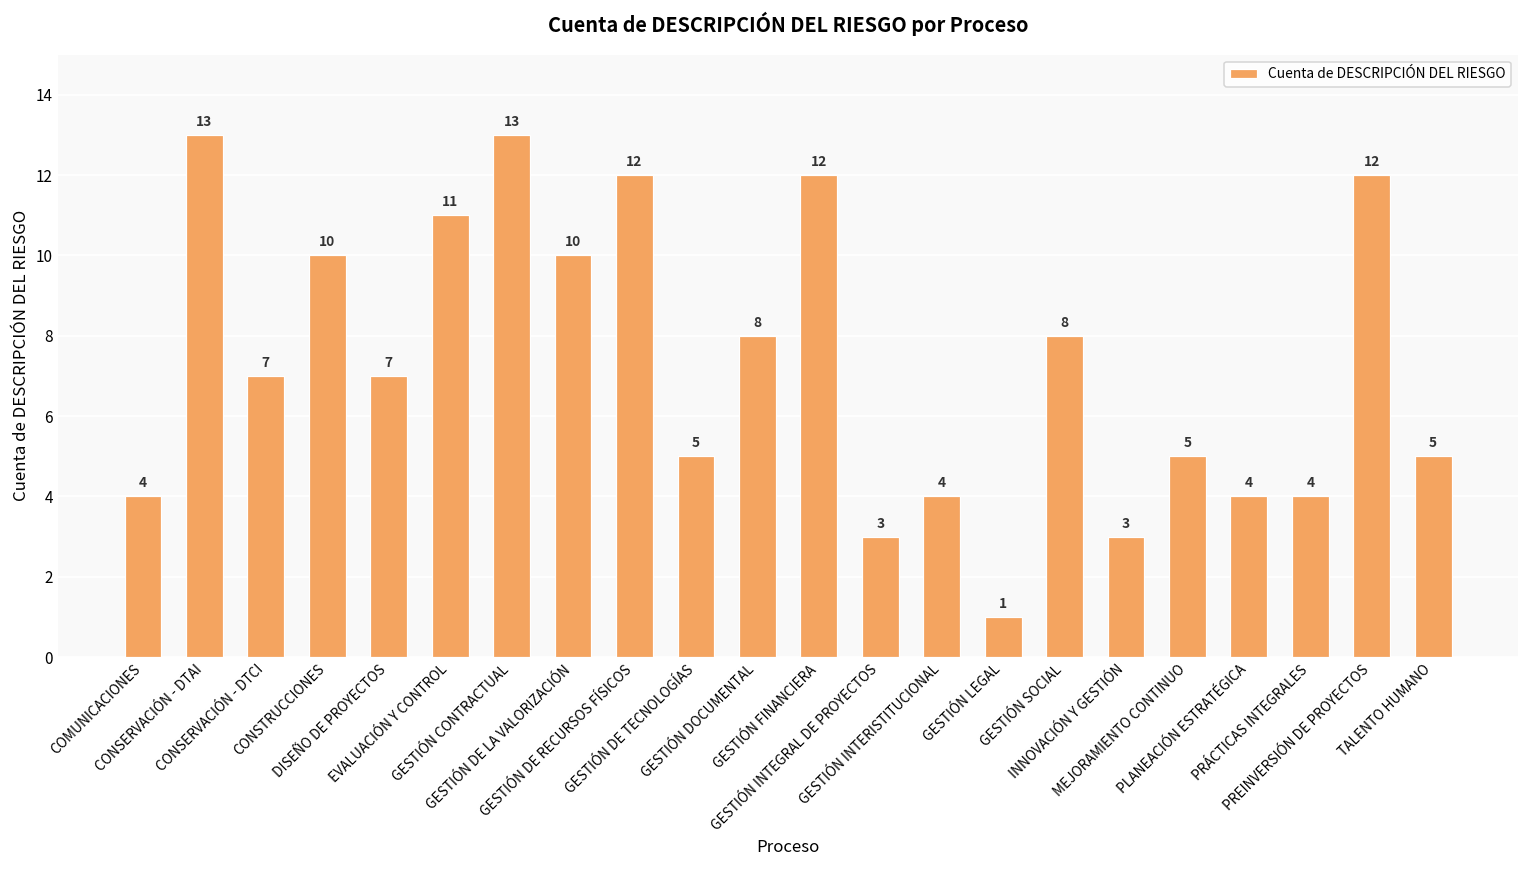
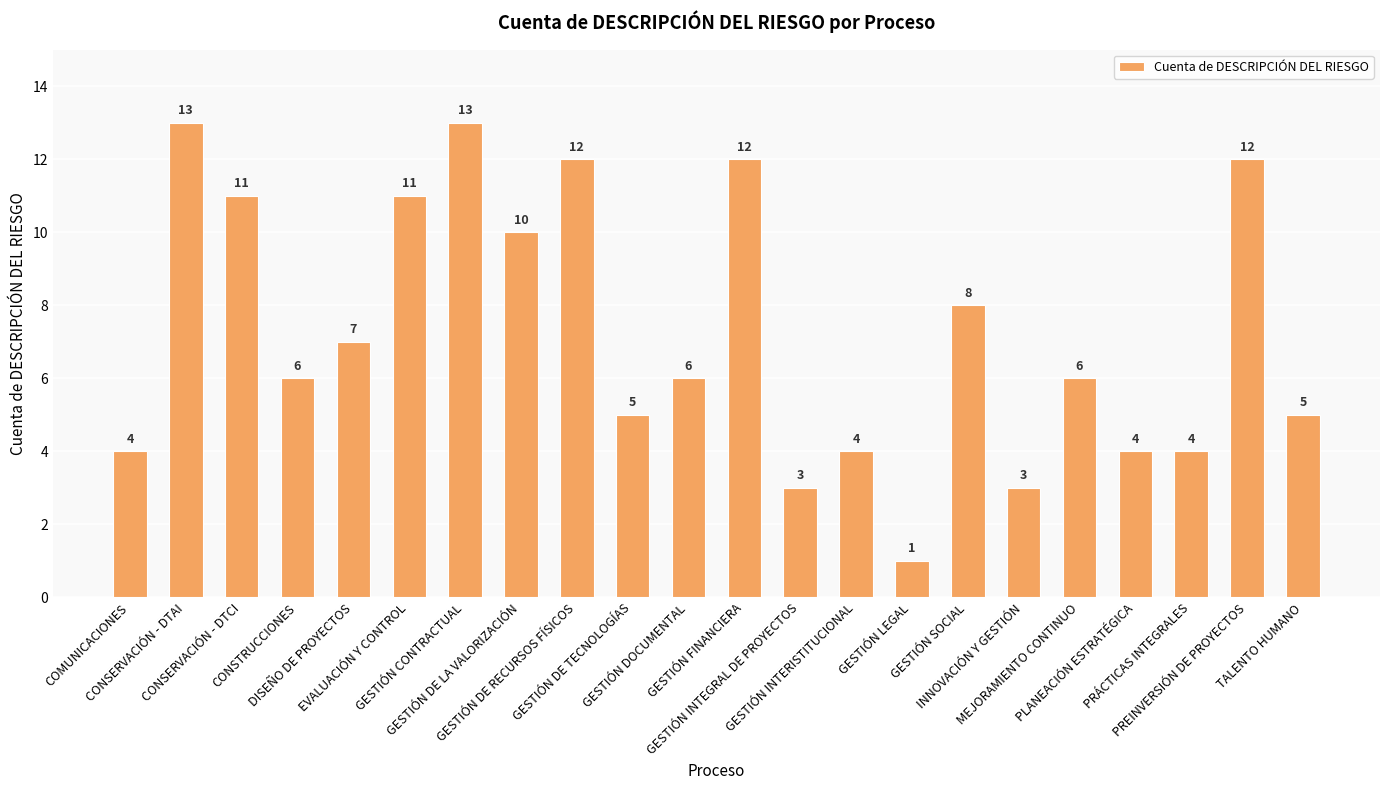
  {
    "COMUNICACIONES": 4,
    "CONSERVACIÓN - DTAI": 13,
-   "CONSERVACIÓN - DTCI": 7,
-   "CONSTRUCCIONES": 10,
+   "CONSERVACIÓN - DTCI": 11,
+   "CONSTRUCCIONES": 6,
    "DISEÑO DE PROYECTOS": 7,
    "EVALUACIÓN Y CONTROL": 11,
    "GESTIÓN CONTRACTUAL": 13,
    "GESTIÓN DE LA VALORIZACIÓN": 10,
    "GESTIÓN DE RECURSOS FÍSICOS": 12,
    "GESTIÓN DE TECNOLOGÍAS": 5,
-   "GESTIÓN DOCUMENTAL": 8,
+   "GESTIÓN DOCUMENTAL": 6,
    "GESTIÓN FINANCIERA": 12,
    "GESTIÓN INTEGRAL DE PROYECTOS": 3,
    "GESTIÓN INTERISTITUCIONAL": 4,
    "GESTIÓN LEGAL": 1,
    "GESTIÓN SOCIAL": 8,
    "INNOVACIÓN Y GESTIÓN": 3,
-   "MEJORAMIENTO CONTINUO": 5,
+   "MEJORAMIENTO CONTINUO": 6,
    "PLANEACIÓN ESTRATÉGICA": 4,
    "PRÁCTICAS INTEGRALES": 4,
    "PREINVERSIÓN DE PROYECTOS": 12,
    "TALENTO HUMANO": 5
  }
